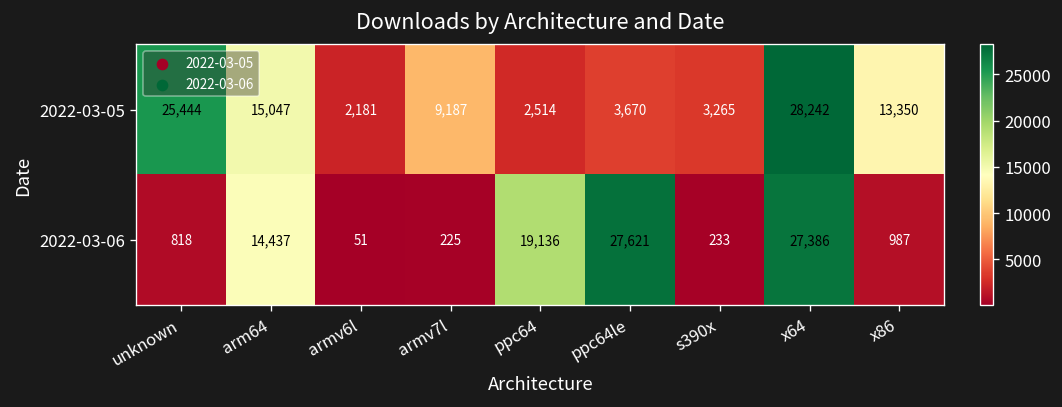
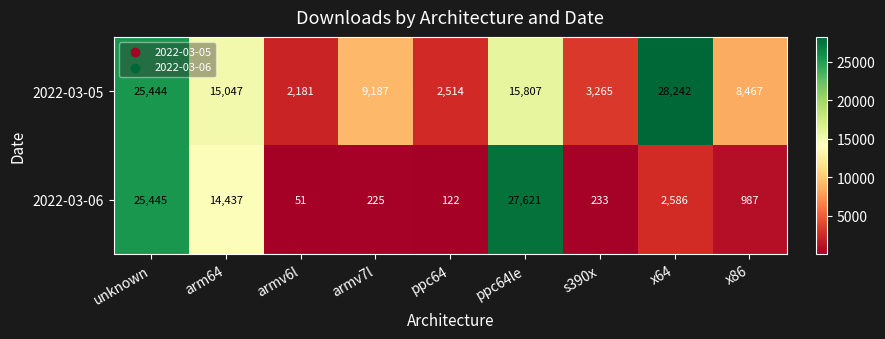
  {
    "2022-03-05": {
      "unknown": "25,444",
      "arm64": "15,047",
      "armv6l": "2,181",
      "armv7l": "9,187",
      "ppc64": "2,514",
-     "ppc64le": "3,670",
+     "ppc64le": "15,807",
      "s390x": "3,265",
      "x64": "28,242",
-     "x86": "13,350"
+     "x86": "8,467"
    },
    "2022-03-06": {
-     "unknown": "818",
+     "unknown": "25,445",
      "arm64": "14,437",
      "armv6l": "51",
      "armv7l": "225",
-     "ppc64": "19,136",
+     "ppc64": "122",
      "ppc64le": "27,621",
      "s390x": "233",
-     "x64": "27,386",
+     "x64": "2,586",
      "x86": "987"
    }
  }
